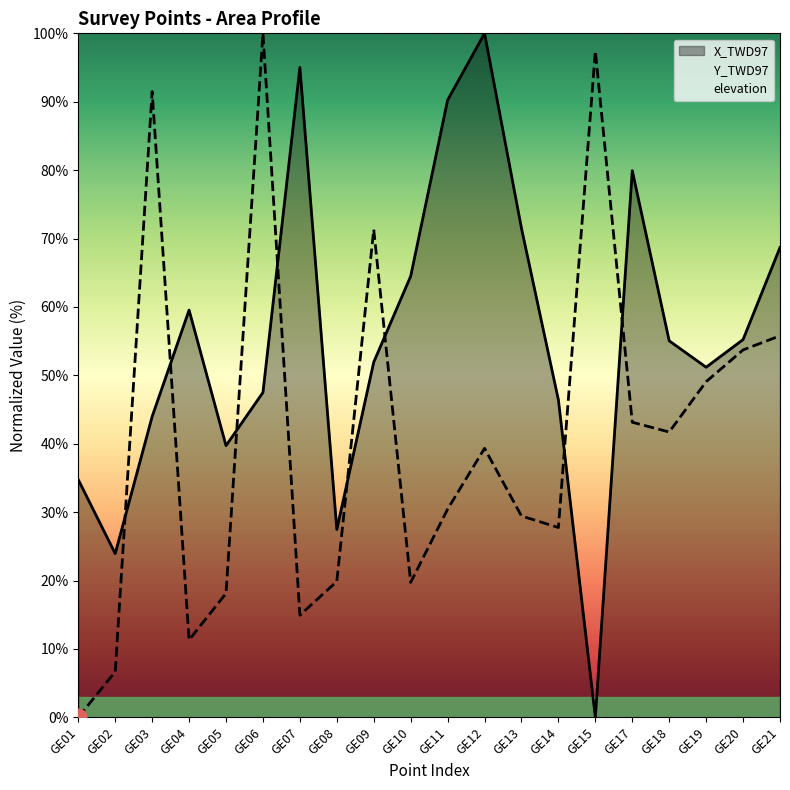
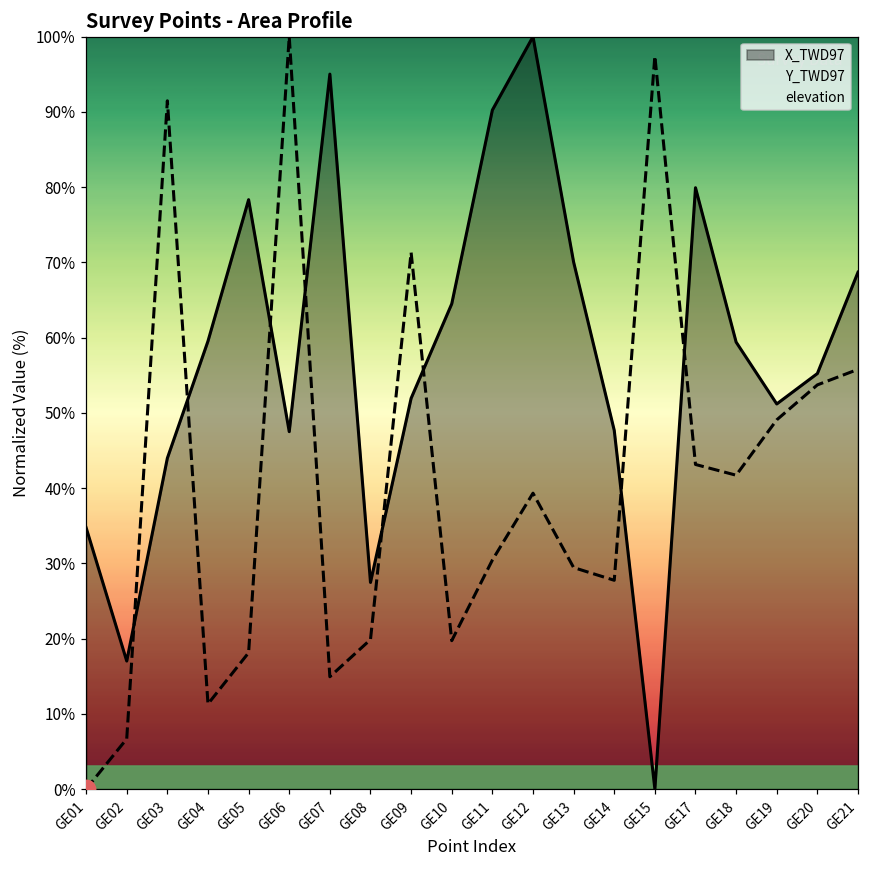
  {
    "X_TWD97": {
      "GE01": "35%",
-     "GE02": "24%",
+     "GE02": "17%",
      "GE03": "44%",
      "GE04": "60%",
-     "GE05": "40%",
+     "GE05": "78%",
      "GE06": "48%",
      "GE07": "95%",
      "GE08": "27%",
      "GE09": "52%",
      "GE10": "64%",
      "GE11": "90%",
      "GE12": "100%",
-     "GE13": "71%",
-     "GE14": "46%",
+     "GE13": "70%",
+     "GE14": "48%",
      "GE17": "80%",
-     "GE18": "55%",
+     "GE18": "59%",
      "GE19": "51%",
      "GE20": "55%",
      "GE21": "69%"
    }
  }
